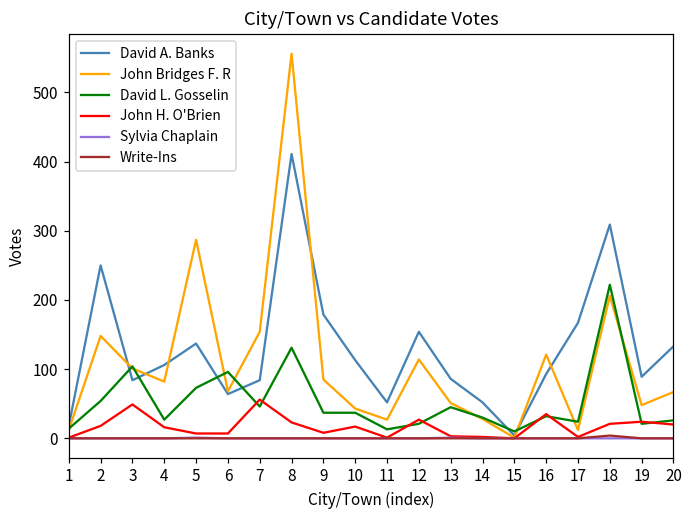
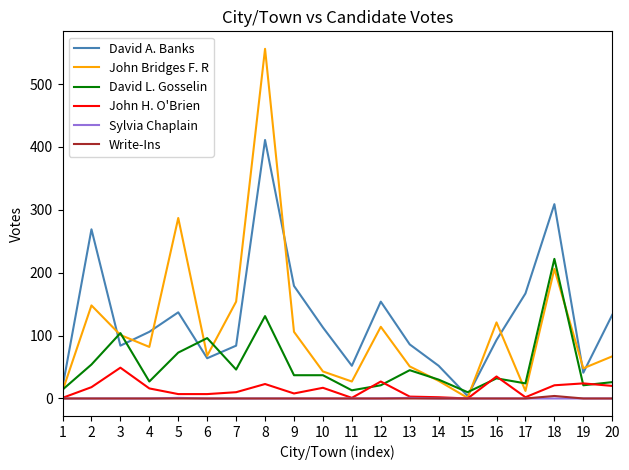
  {
    "David A. Banks": {
-     "2": 250,
+     "2": 270,
      "3": 80,
      "4": 110,
      "5": 140,
      "7": 80,
      "8": 410,
      "9": 180,
      "10": 110,
      "11": 50,
      "12": 150,
      "13": 90,
      "14": 50,
      "16": 90,
      "17": 170,
      "18": 310,
-     "19": 90,
+     "19": 40,
      "20": 130
    },
    "John Bridges F. R": {
      "2": 150,
      "4": 80,
      "5": 290,
      "7": 150,
      "8": 560,
-     "9": 90,
+     "9": 110,
      "10": 40,
      "11": 30,
      "12": 110,
      "13": 50,
      "16": 120,
      "17": 10,
      "18": 210,
      "19": 50,
      "20": 70
    },
    "David L. Gosselin": {
      "2": 50,
      "4": 30,
      "5": 70,
      "6": 100,
      "7": 50,
      "8": 130,
      "9": 40,
      "10": 40,
      "11": 10,
      "12": 20,
      "13": 50,
      "15": 10,
      "17": 20,
      "18": 220,
      "20": 30
    },
    "John H. O'Brien": {
      "2": 20,
      "3": 50,
      "4": 20,
      "5": 10,
      "6": 10,
-     "7": 60,
+     "7": 10,
      "8": 20,
      "9": 10,
      "10": 20,
      "12": 30,
      "18": 20,
      "20": 20
    }
  }
